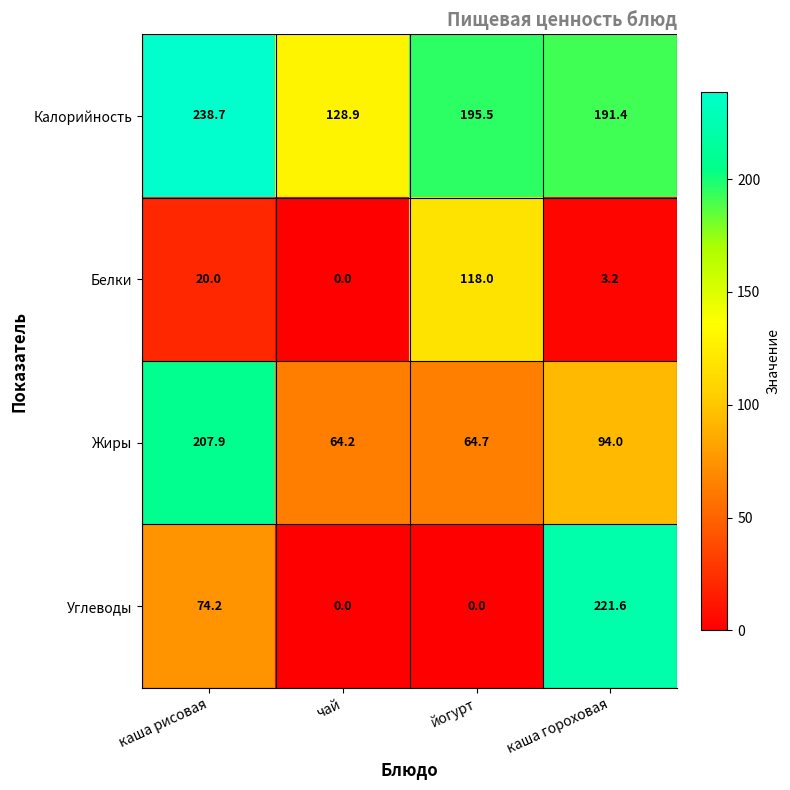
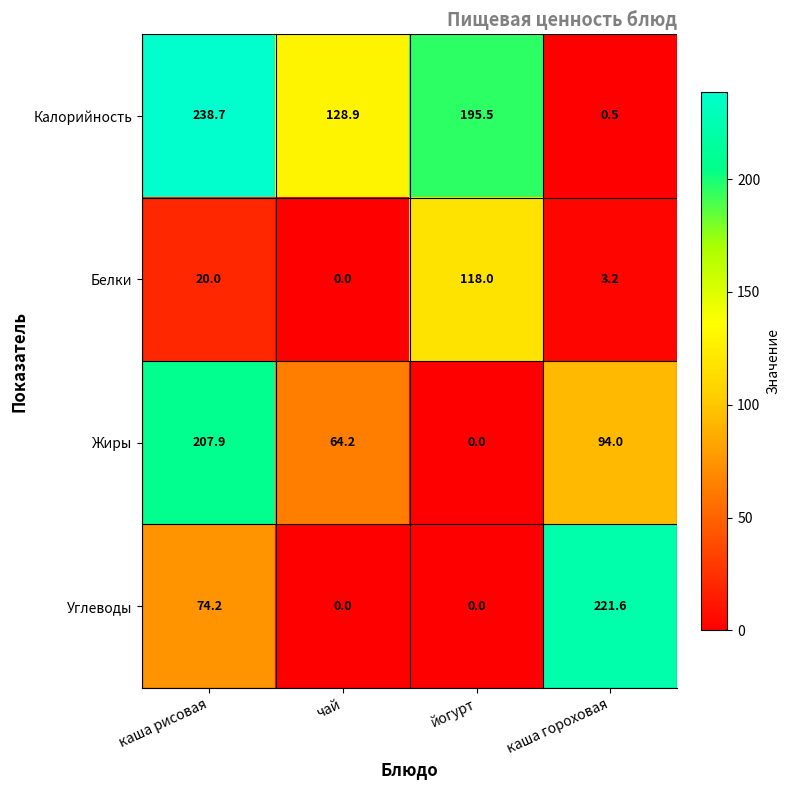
  {
    "Калорийность": {
      "каша рисовая": 238.7,
      "чай": 128.9,
      "йогурт": 195.5,
-     "каша гороховая": 191.4
+     "каша гороховая": 0.5
    },
    "Белки": {
      "каша рисовая": 20.0,
      "чай": 0.0,
      "йогурт": 118.0,
      "каша гороховая": 3.2
    },
    "Жиры": {
      "каша рисовая": 207.9,
      "чай": 64.2,
-     "йогурт": 64.7,
+     "йогурт": 0.0,
      "каша гороховая": 94.0
    },
    "Углеводы": {
      "каша рисовая": 74.2,
      "чай": 0.0,
      "йогурт": 0.0,
      "каша гороховая": 221.6
    }
  }
